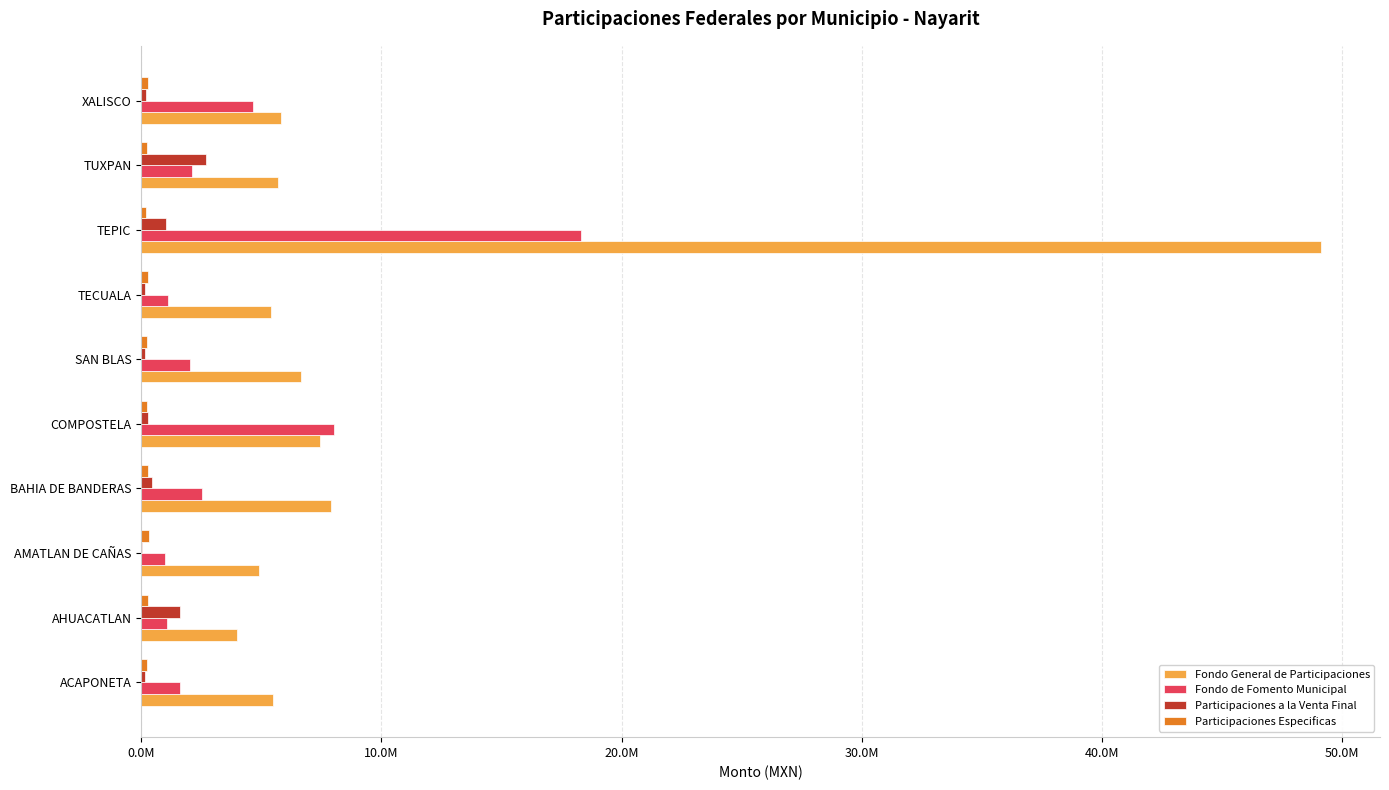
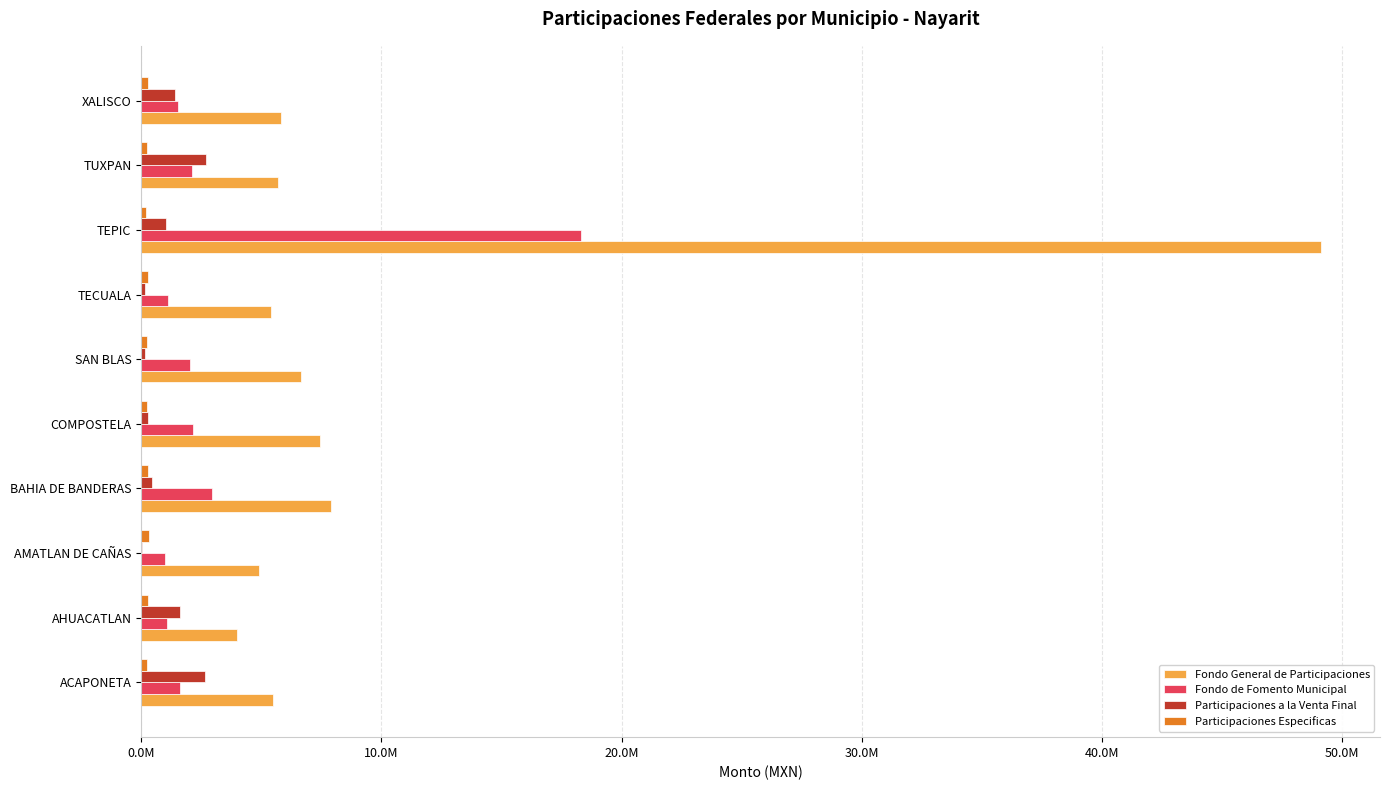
  {
    "Fondo de Fomento Municipal": {
-     "XALISCO": 4600000,
+     "XALISCO": 1500000,
      "TUXPAN": 2100000,
      "TEPIC": 18300000,
      "TECUALA": 1100000,
      "SAN BLAS": 2000000,
-     "COMPOSTELA": 8000000,
-     "BAHIA DE BANDERAS": 2500000,
+     "COMPOSTELA": 2200000,
+     "BAHIA DE BANDERAS": 2900000,
      "AMATLAN DE CAÑAS": 1000000,
      "AHUACATLAN": 1100000,
      "ACAPONETA": 1600000
    },
    "Participaciones a la Venta Final": {
-     "XALISCO": 200000,
+     "XALISCO": 1400000,
      "TUXPAN": 2700000,
      "TEPIC": 1000000,
      "TECUALA": 200000,
      "SAN BLAS": 200000,
      "COMPOSTELA": 300000,
      "BAHIA DE BANDERAS": 400000,
      "AHUACATLAN": 1600000,
-     "ACAPONETA": 200000
+     "ACAPONETA": 2600000
    }
  }
